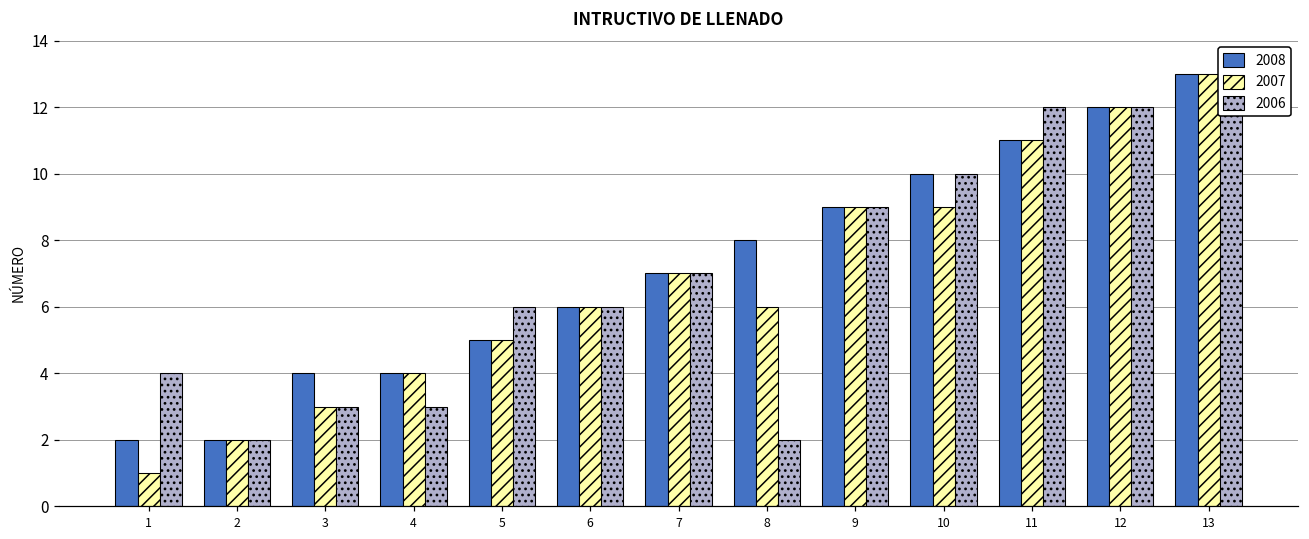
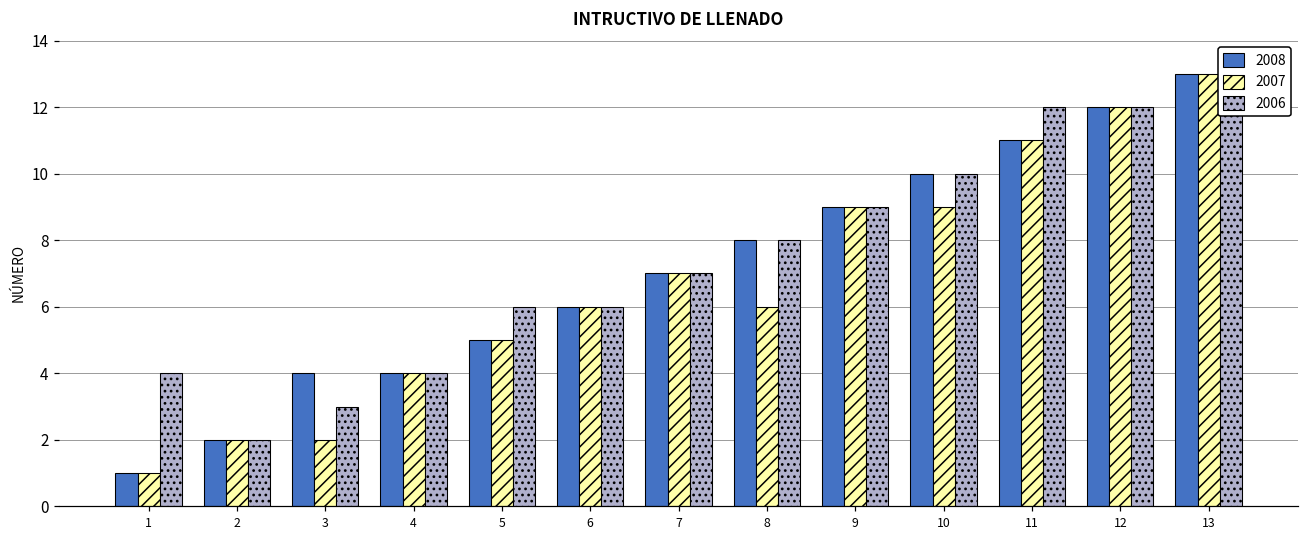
  {
    "2008": {
-     "1": 2,
+     "1": 1,
      "2": 2,
      "3": 4,
      "4": 4,
      "5": 5,
      "6": 6,
      "7": 7,
      "8": 8,
      "9": 9,
      "10": 10,
      "11": 11,
      "12": 12,
      "13": 13
    },
    "2007": {
      "1": 1,
      "2": 2,
-     "3": 3,
+     "3": 2,
      "4": 4,
      "5": 5,
      "6": 6,
      "7": 7,
      "8": 6,
      "9": 9,
      "10": 9,
      "11": 11,
      "12": 12,
      "13": 13
    },
    "2006": {
      "1": 4,
      "2": 2,
      "3": 3,
-     "4": 3,
+     "4": 4,
      "5": 6,
      "6": 6,
      "7": 7,
-     "8": 2,
+     "8": 8,
      "9": 9,
      "10": 10,
      "11": 12,
      "12": 12
    }
  }
